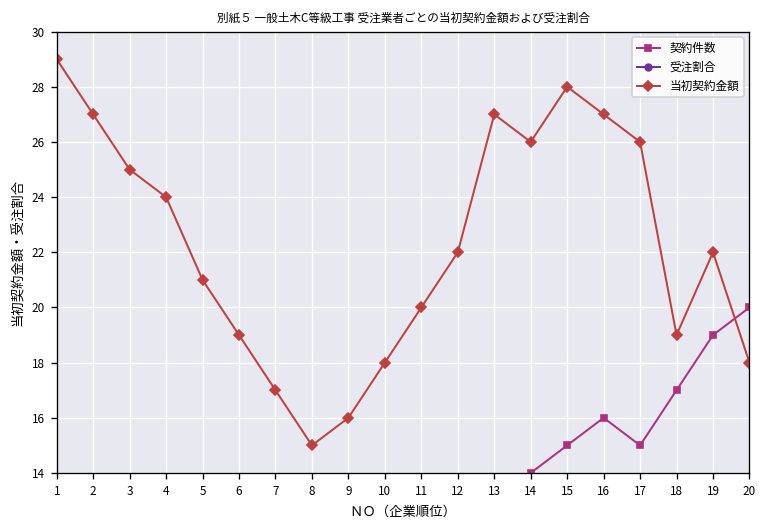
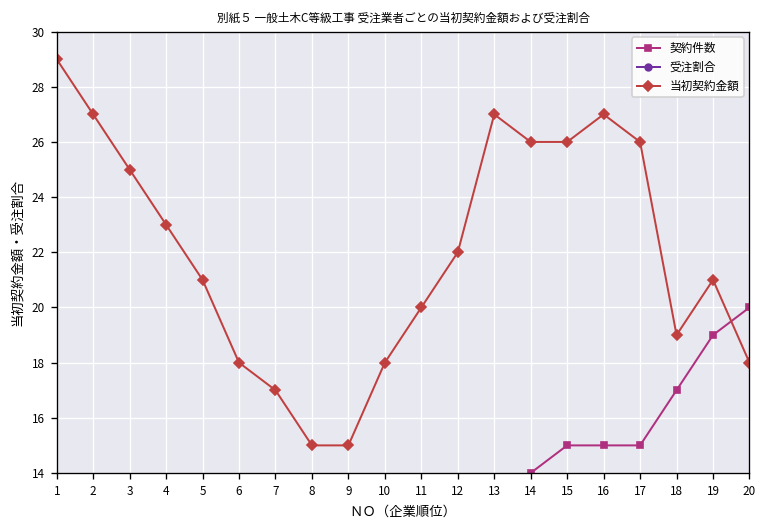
  {
    "契約件数": {
      "14": 14,
      "15": 15,
-     "16": 16,
+     "16": 15,
      "17": 15,
      "18": 17,
      "19": 19,
      "20": 20
    },
    "当初契約金額": {
      "1": 29,
      "2": 27,
      "3": 25,
-     "4": 24,
+     "4": 23,
      "5": 21,
-     "6": 19,
+     "6": 18,
      "7": 17,
      "8": 15,
-     "9": 16,
+     "9": 15,
      "10": 18,
      "11": 20,
      "12": 22,
      "13": 27,
      "14": 26,
-     "15": 28,
+     "15": 26,
      "16": 27,
      "17": 26,
      "18": 19,
-     "19": 22,
+     "19": 21,
      "20": 18
    }
  }
